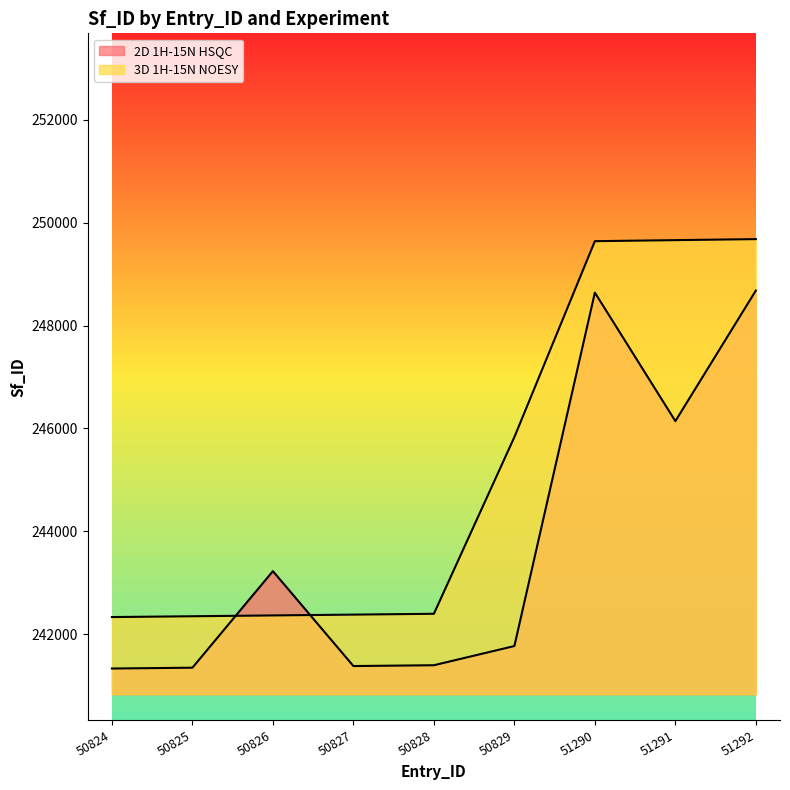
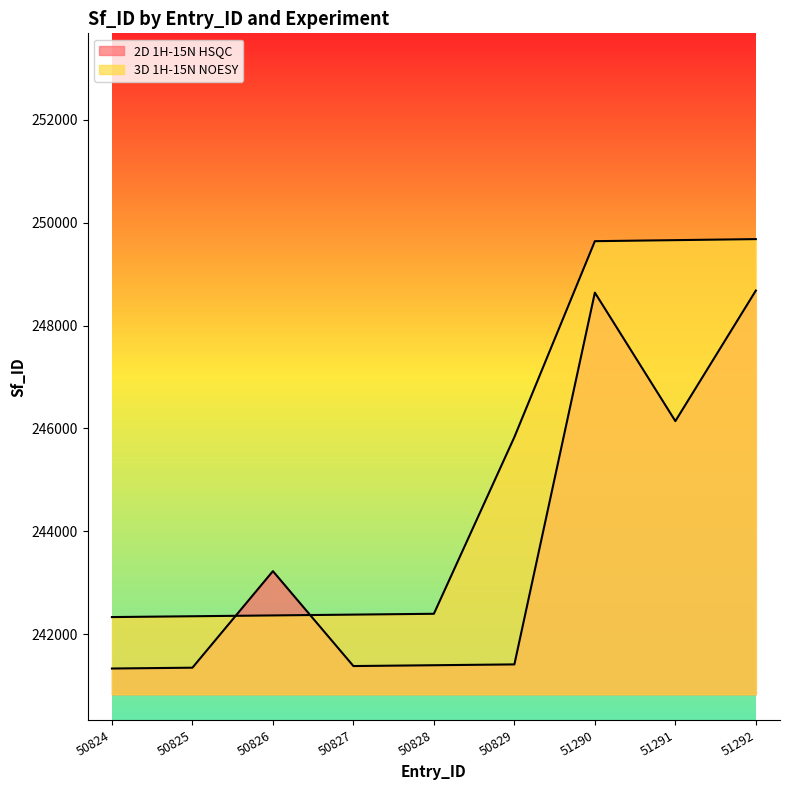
  {
    "2D 1H-15N HSQC": {
      "50824": 241300,
      "50825": 241400,
      "50826": 243200,
      "50827": 241400,
      "50828": 241400,
-     "50829": 241800,
+     "50829": 241400,
      "51290": 248600,
      "51291": 246100,
      "51292": 248700
    },
    "3D 1H-15N NOESY": {
      "50824": 242300,
      "50825": 242400,
      "50826": 242400,
      "50827": 242400,
      "50828": 242400,
      "50829": 245800,
      "51290": 249600,
      "51291": 249700,
      "51292": 249700
    }
  }
